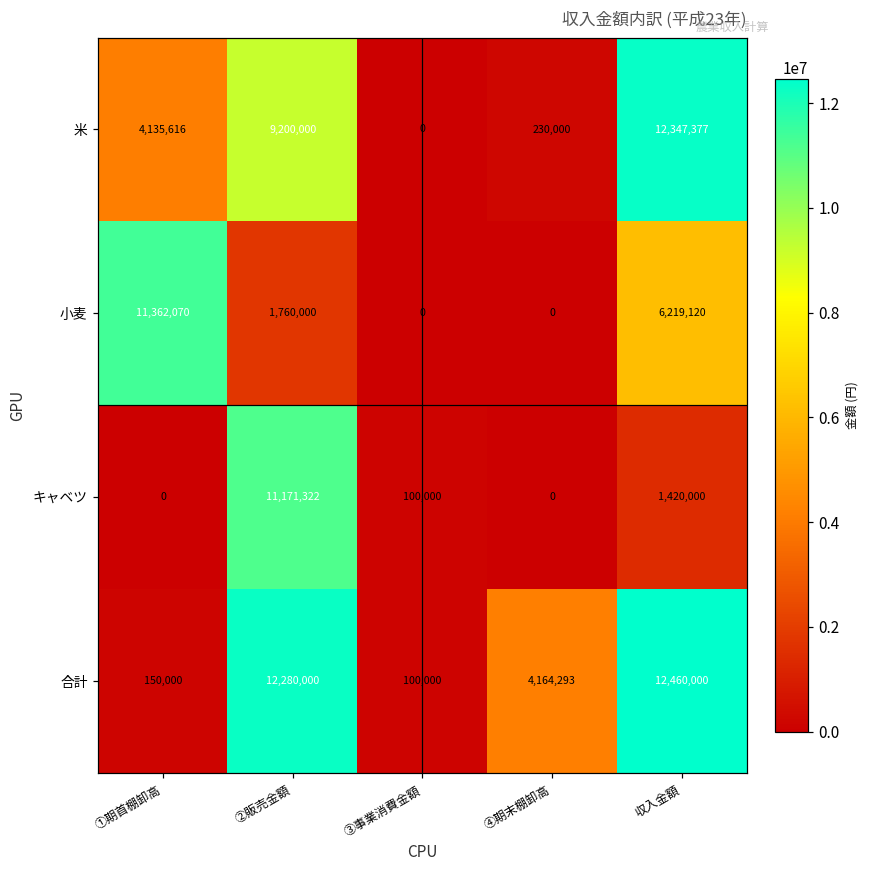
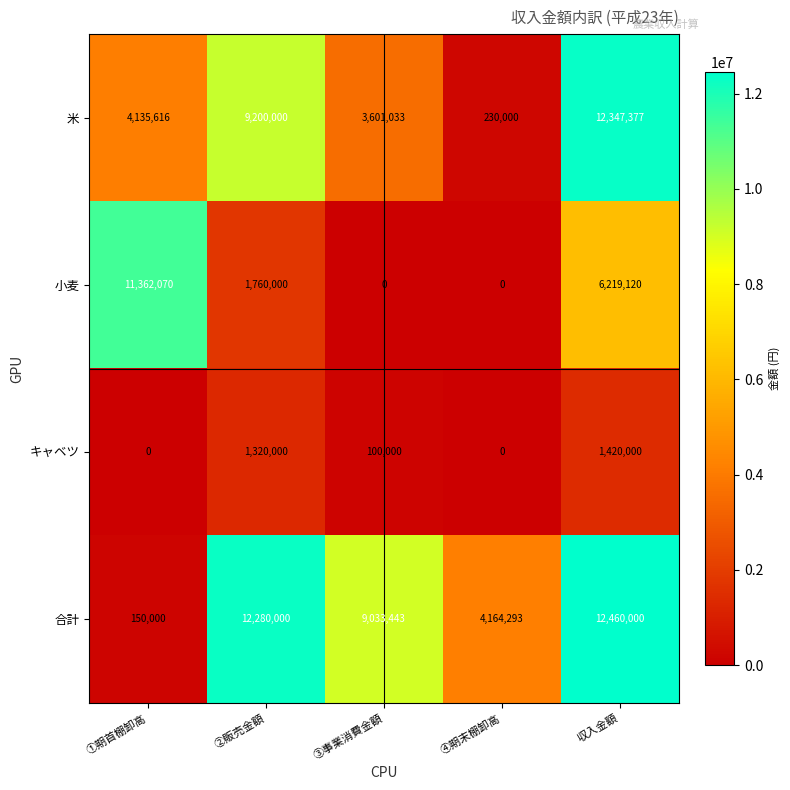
  {
    "米": {
      "①期首棚卸高": "4,135,616",
      "②販売金額": "9,200,000",
-     "③事業消費金額": "0",
+     "③事業消費金額": "3,601,033",
      "④期末棚卸高": "230,000",
      "収入金額": "12,347,377"
    },
    "小麦": {
      "①期首棚卸高": "11,362,070",
      "②販売金額": "1,760,000",
      "③事業消費金額": "0",
      "④期末棚卸高": "0",
      "収入金額": "6,219,120"
    },
    "キャベツ": {
      "①期首棚卸高": "0",
-     "②販売金額": "11,171,322",
+     "②販売金額": "1,320,000",
      "③事業消費金額": "100,000",
      "④期末棚卸高": "0",
      "収入金額": "1,420,000"
    },
    "合計": {
      "①期首棚卸高": "150,000",
      "②販売金額": "12,280,000",
-     "③事業消費金額": "100,000",
+     "③事業消費金額": "9,033,443",
      "④期末棚卸高": "4,164,293",
      "収入金額": "12,460,000"
    }
  }
